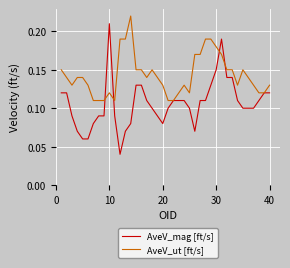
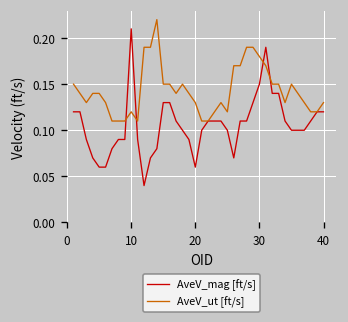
  {
    "AveV_mag [ft/s]": {
      "10": 0.21,
-     "20": 0.08,
+     "20": 0.06,
      "30": 0.15,
      "40": 0.12
    },
    "AveV_ut [ft/s]": {
      "10": 0.12,
      "20": 0.13,
      "30": 0.18,
      "40": 0.13
    }
  }
